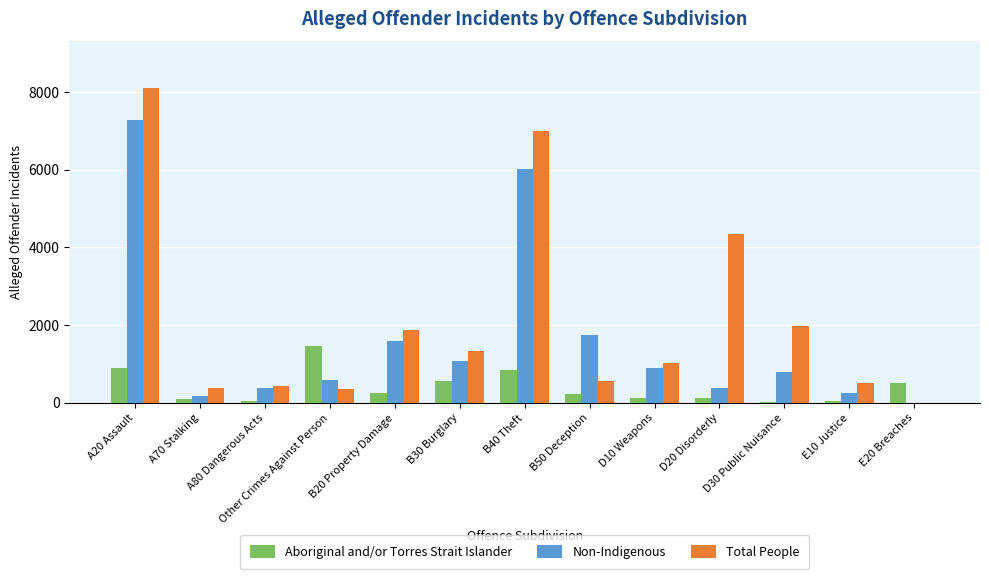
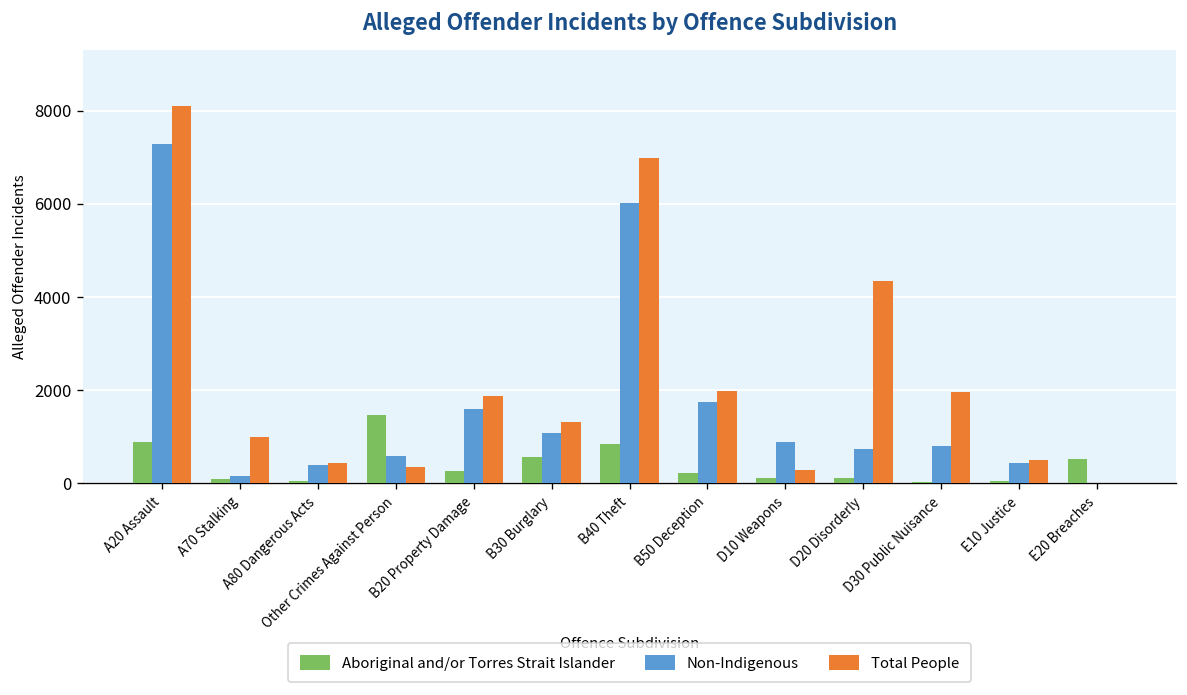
  {
    "Aboriginal and/or Torres Strait Islander": {
      "A20 Assault": 900,
      "A70 Stalking": 100,
      "Other Crimes Against Person": 1500,
      "B20 Property Damage": 300,
      "B30 Burglary": 600,
      "B40 Theft": 800,
      "B50 Deception": 200,
      "D10 Weapons": 100,
      "D20 Disorderly": 100,
      "E20 Breaches": 500
    },
    "Non-Indigenous": {
      "A20 Assault": 7300,
      "A70 Stalking": 200,
      "A80 Dangerous Acts": 400,
      "Other Crimes Against Person": 600,
      "B20 Property Damage": 1600,
      "B30 Burglary": 1100,
      "B40 Theft": 6000,
      "B50 Deception": 1700,
      "D10 Weapons": 900,
-     "D20 Disorderly": 400,
+     "D20 Disorderly": 700,
      "D30 Public Nuisance": 800,
-     "E10 Justice": 200,
+     "E10 Justice": 400,
      "E20 Breaches": 0
    },
    "Total People": {
      "A20 Assault": 8100,
-     "A70 Stalking": 400,
+     "A70 Stalking": 1000,
      "A80 Dangerous Acts": 400,
      "Other Crimes Against Person": 300,
      "B20 Property Damage": 1900,
      "B30 Burglary": 1300,
      "B40 Theft": 7000,
-     "B50 Deception": 600,
-     "D10 Weapons": 1000,
+     "B50 Deception": 2000,
+     "D10 Weapons": 300,
      "D20 Disorderly": 4300,
      "D30 Public Nuisance": 2000,
      "E10 Justice": 500,
      "E20 Breaches": 0
    }
  }
